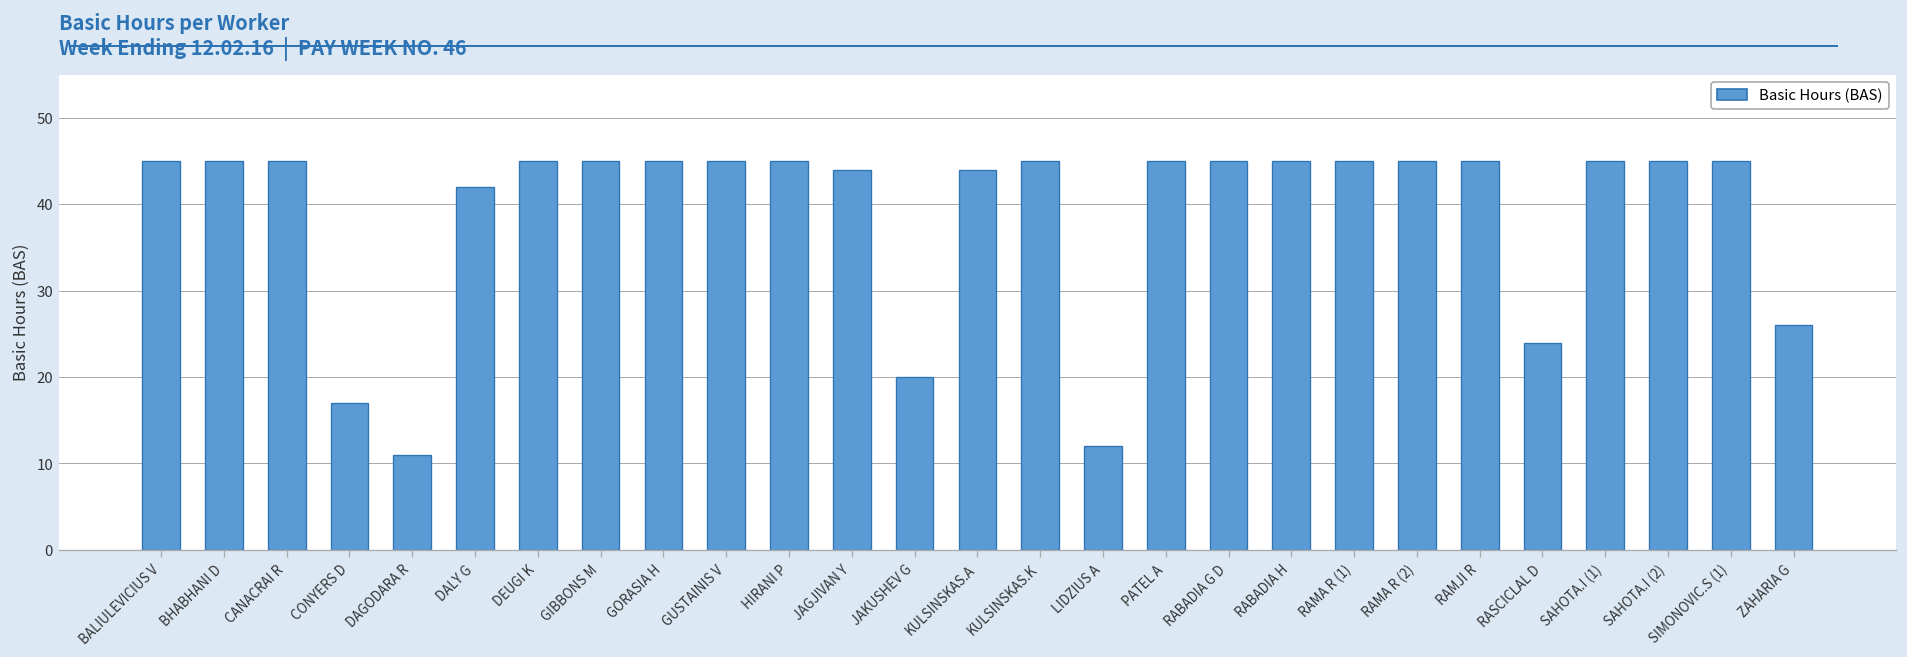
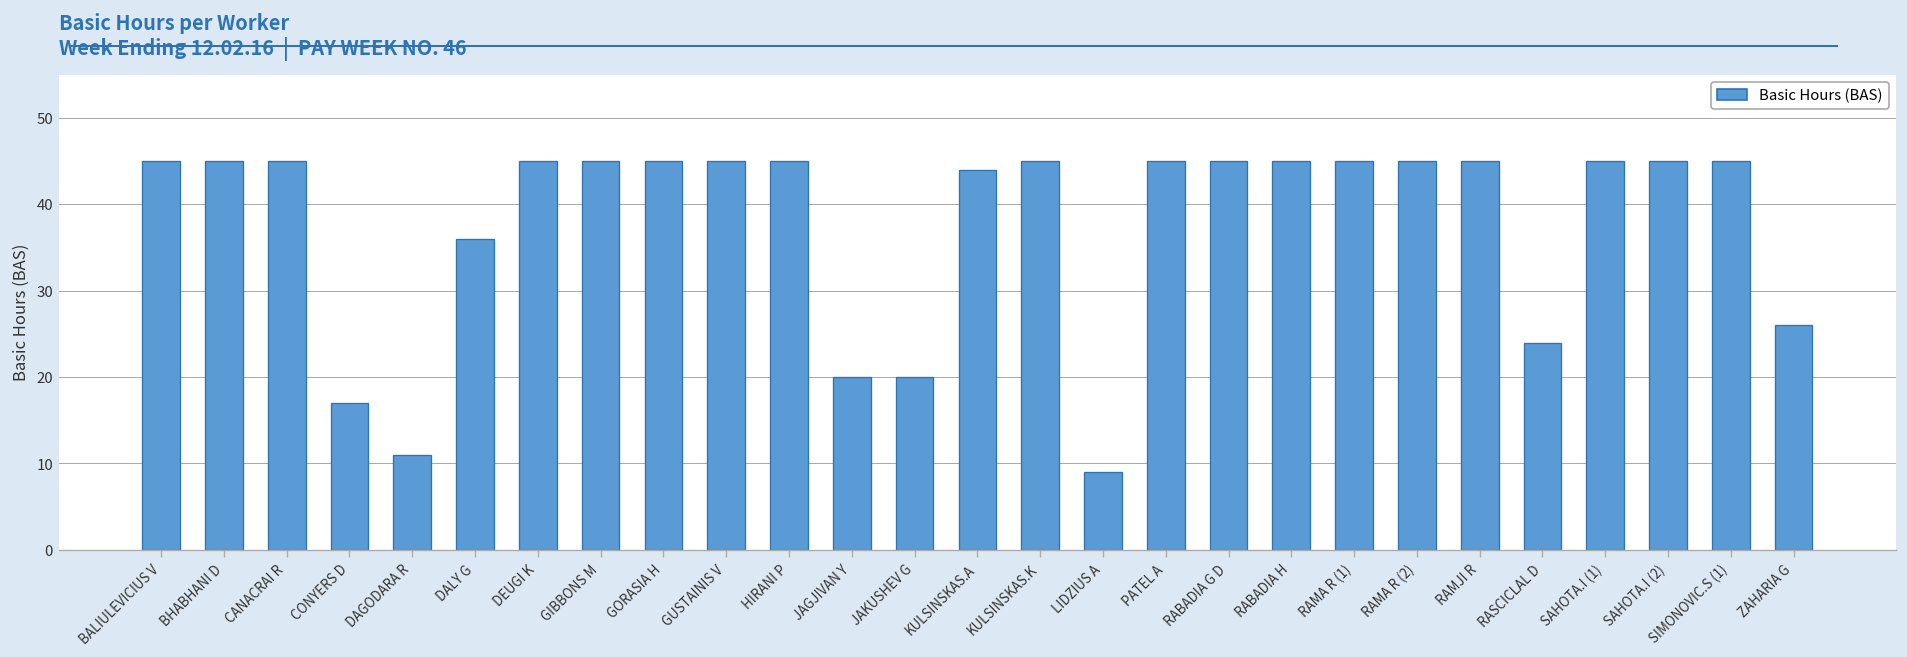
  {
    "BALIULEVICIUS V": 45,
    "BHABHANI D": 45,
    "CANACRAI R": 45,
    "CONYERS D": 17,
    "DAGODARA R": 11,
-   "DALY G": 42,
+   "DALY G": 36,
    "DEUGI K": 45,
    "GIBBONS M": 45,
    "GORASIA H": 45,
    "GUSTAINIS V": 45,
    "HIRANI P": 45,
-   "JAGJIVAN Y": 44,
+   "JAGJIVAN Y": 20,
    "JAKUSHEV G": 20,
    "KULSINSKAS.A": 44,
    "KULSINSKAS.K": 45,
-   "LIDZIUS A": 12,
+   "LIDZIUS A": 9,
    "PATEL A": 45,
    "RABADIA G D": 45,
    "RABADIA H": 45,
    "RAMA R (1)": 45,
    "RAMA R (2)": 45,
    "RAMJI R": 45,
    "RASCICLAL D": 24,
    "SAHOTA.I (1)": 45,
    "SAHOTA.I (2)": 45,
    "SIMONOVIC.S (1)": 45,
    "ZAHARIA G": 26
  }
